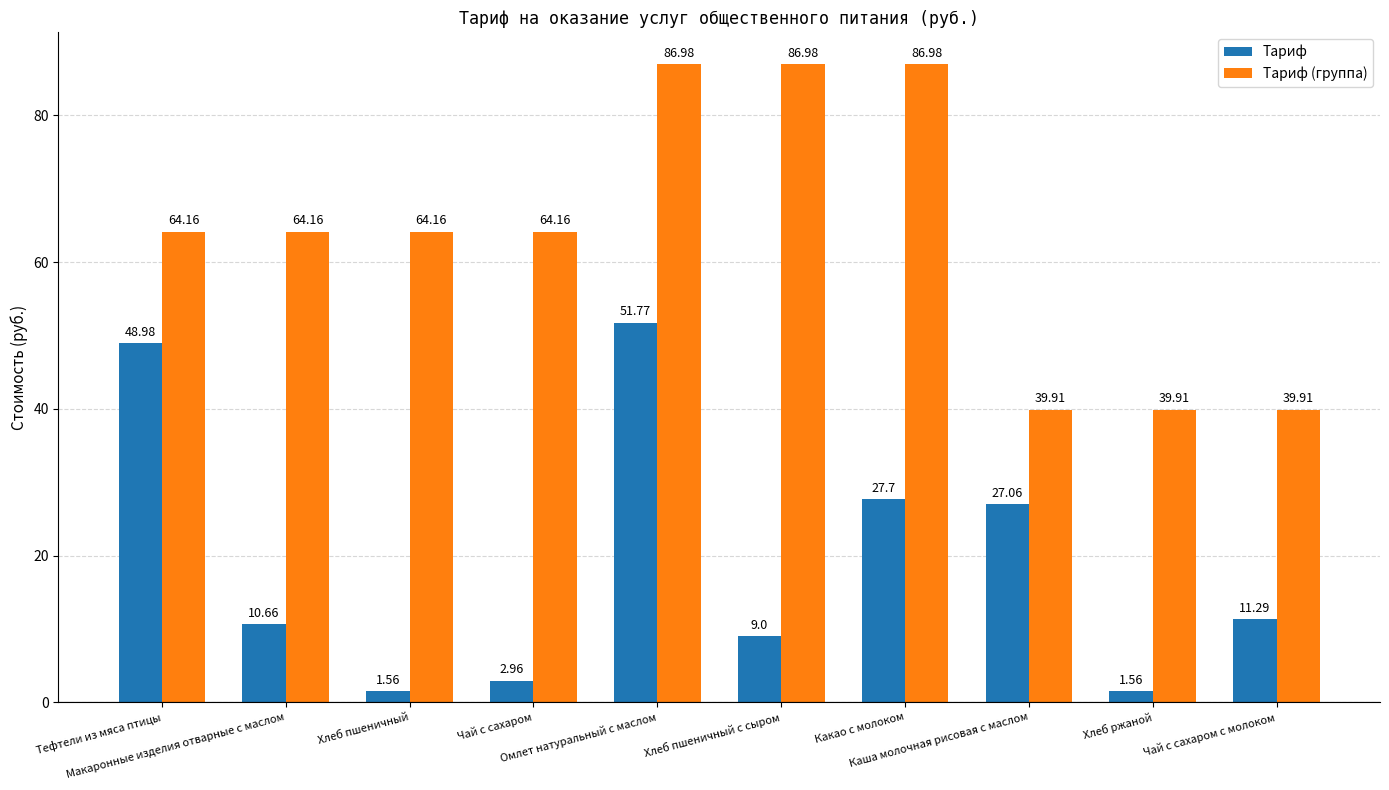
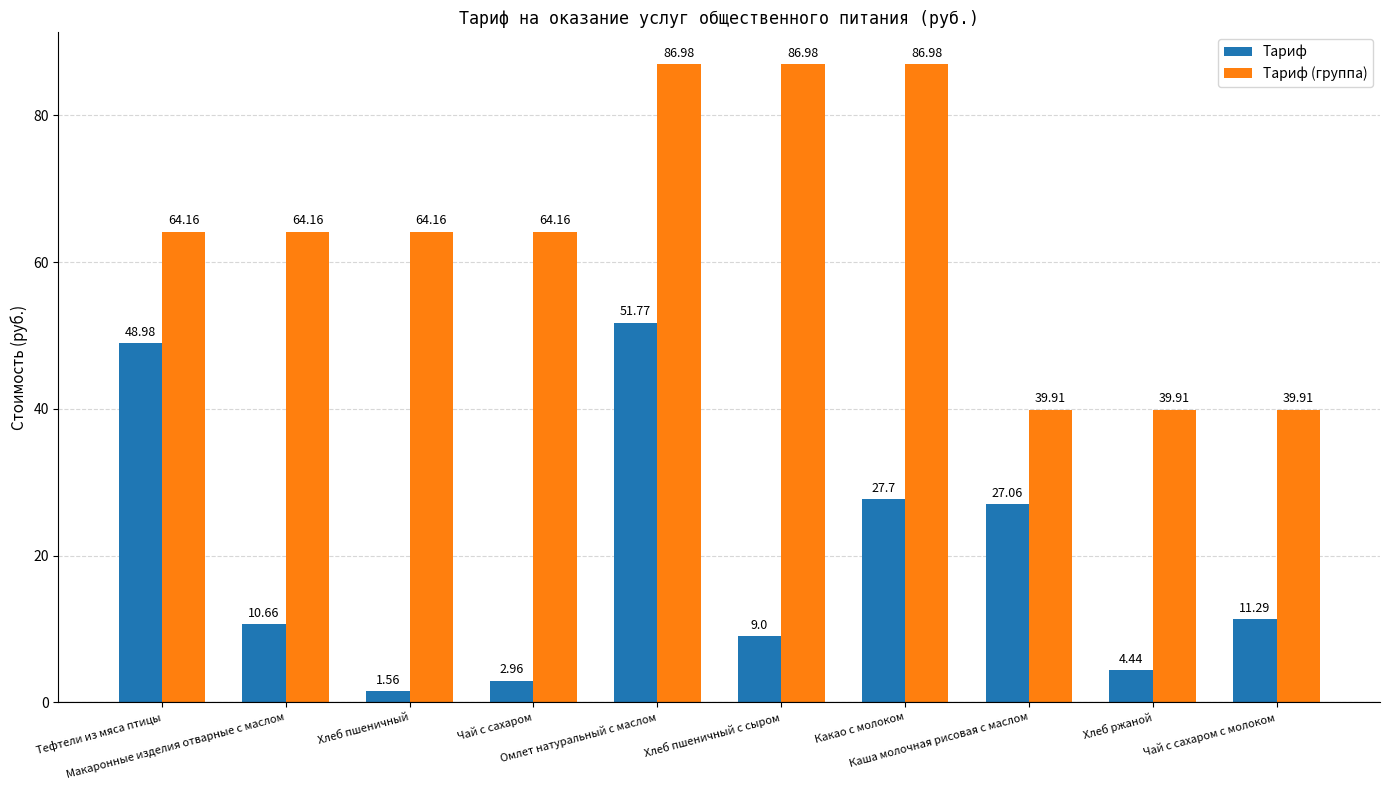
  {
    "Тариф": {
      "Тефтели из мяса птицы": 48.98,
      "Макаронные изделия отварные с маслом": 10.66,
      "Хлеб пшеничный": 1.56,
      "Чай с сахаром": 2.96,
      "Омлет натуральный с маслом": 51.77,
      "Хлеб пшеничный с сыром": 9.0,
      "Какао с молоком": 27.7,
      "Каша молочная рисовая с маслом": 27.06,
-     "Хлеб ржаной": 1.56,
+     "Хлеб ржаной": 4.44,
      "Чай с сахаром с молоком": 11.29
    },
    "Тариф (группа)": {
      "Тефтели из мяса птицы": 64.16,
      "Макаронные изделия отварные с маслом": 64.16,
      "Хлеб пшеничный": 64.16,
      "Чай с сахаром": 64.16,
      "Омлет натуральный с маслом": 86.98,
      "Хлеб пшеничный с сыром": 86.98,
      "Какао с молоком": 86.98,
      "Каша молочная рисовая с маслом": 39.91,
      "Хлеб ржаной": 39.91,
      "Чай с сахаром с молоком": 39.91
    }
  }
